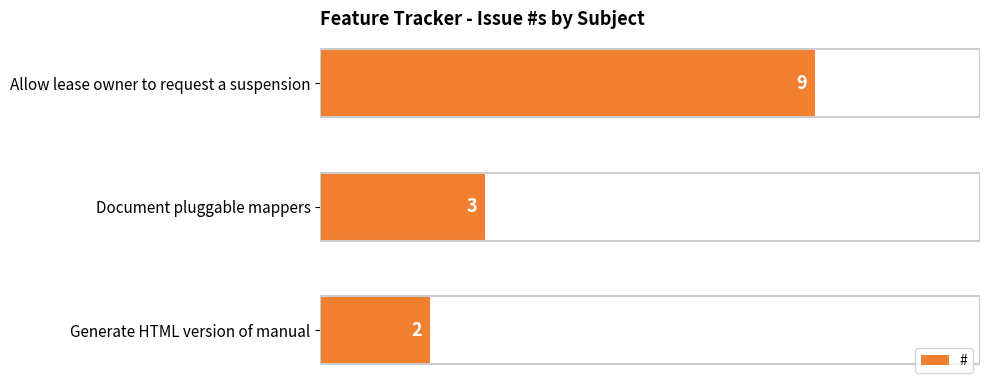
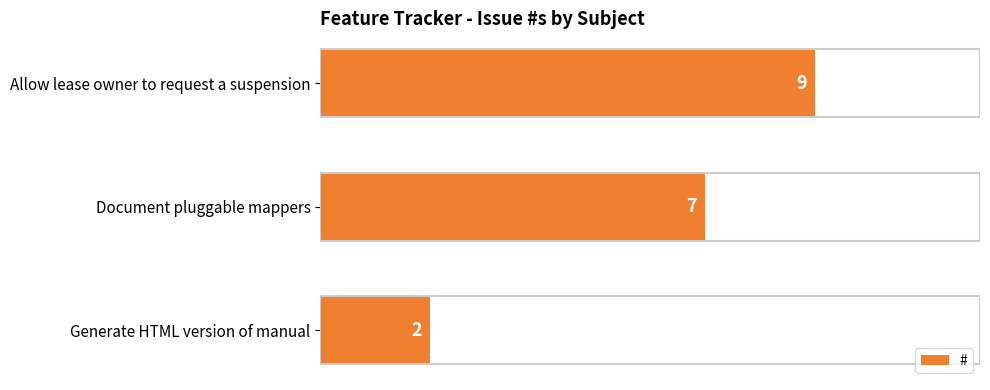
  {
    "Allow lease owner to request a suspension": 9,
-   "Document pluggable mappers": 3,
+   "Document pluggable mappers": 7,
    "Generate HTML version of manual": 2
  }
